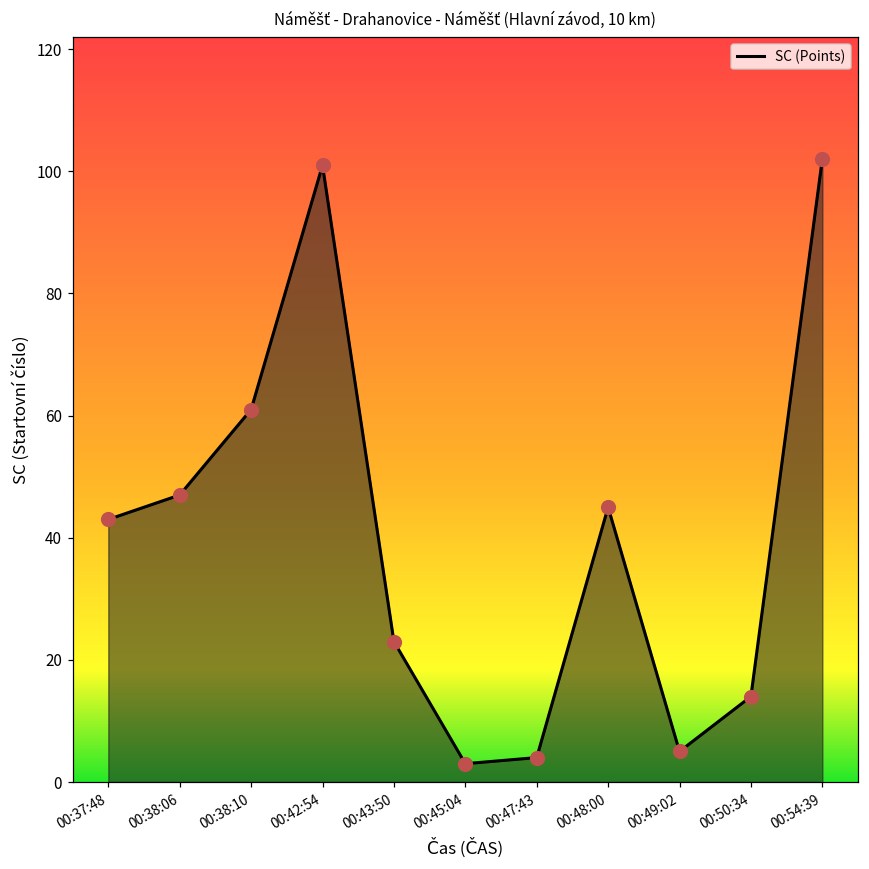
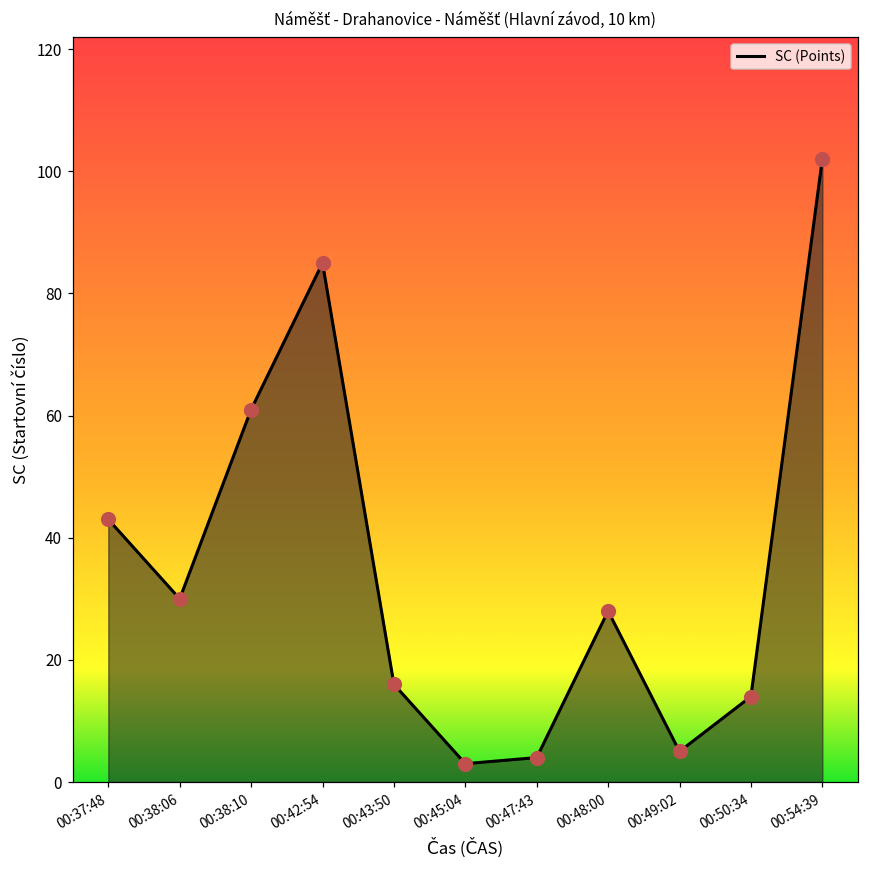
  {
    "00:37:48": 43,
-   "00:38:06": 47,
+   "00:38:06": 30,
    "00:38:10": 61,
-   "00:42:54": 101,
-   "00:43:50": 23,
+   "00:42:54": 85,
+   "00:43:50": 16,
    "00:45:04": 3,
    "00:47:43": 4,
-   "00:48:00": 45,
+   "00:48:00": 28,
    "00:49:02": 5,
    "00:50:34": 14,
    "00:54:39": 102
  }
